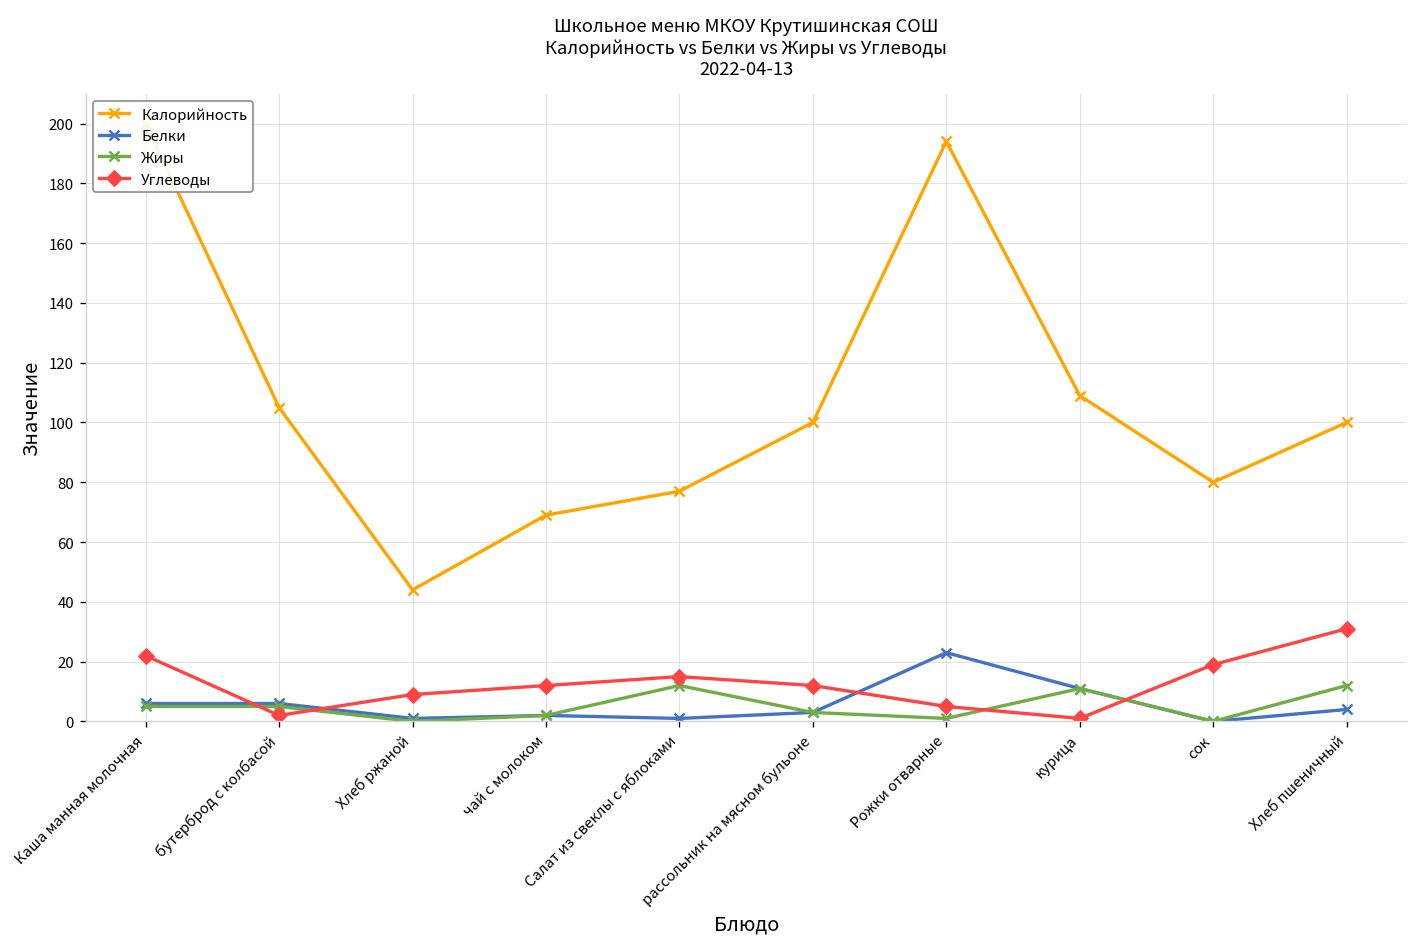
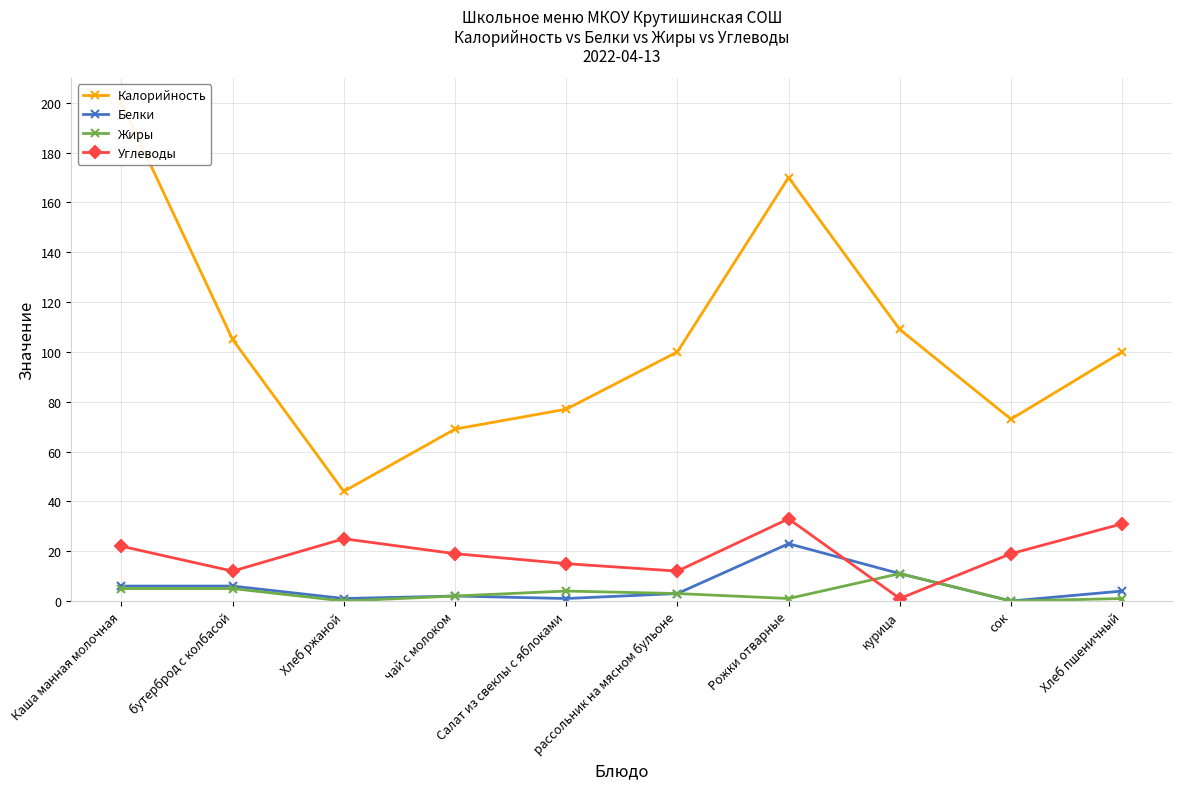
  {
    "Калорийность": {
      "бутерброд с колбасой": 105,
      "Хлеб ржаной": 44,
      "чай с молоком": 69,
      "Салат из свеклы с яблоками": 77,
      "рассольник на мясном бульоне": 100,
-     "Рожки отварные": 194,
+     "Рожки отварные": 170,
      "курица": 109,
-     "сок": 80,
+     "сок": 73,
      "Хлеб пшеничный": 100
    },
    "Белки": {
      "Салат из свеклы с яблоками": 1,
      "Рожки отварные": 23,
      "Хлеб пшеничный": 4
    },
    "Жиры": {
-     "Салат из свеклы с яблоками": 12,
+     "Салат из свеклы с яблоками": 4,
      "Рожки отварные": 1,
-     "Хлеб пшеничный": 12
+     "Хлеб пшеничный": 1
    },
    "Углеводы": {
      "Каша манная молочная": 22,
-     "бутерброд с колбасой": 2,
-     "Хлеб ржаной": 9,
-     "чай с молоком": 12,
+     "бутерброд с колбасой": 12,
+     "Хлеб ржаной": 25,
+     "чай с молоком": 19,
      "Салат из свеклы с яблоками": 15,
      "рассольник на мясном бульоне": 12,
-     "Рожки отварные": 5,
+     "Рожки отварные": 33,
      "курица": 1,
      "сок": 19,
      "Хлеб пшеничный": 31
    }
  }
